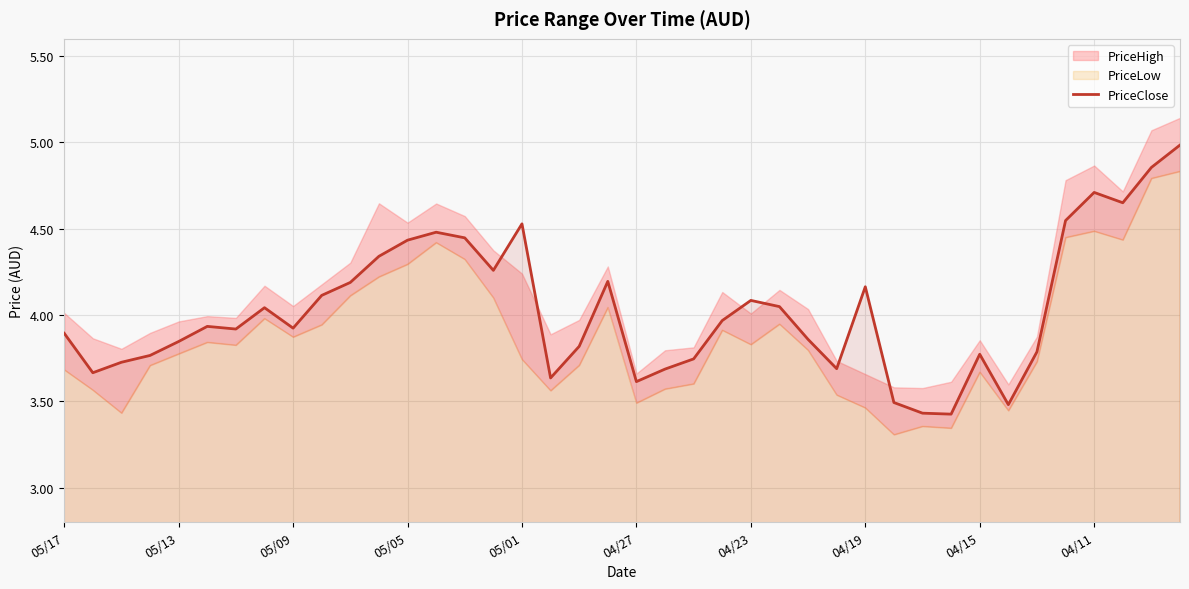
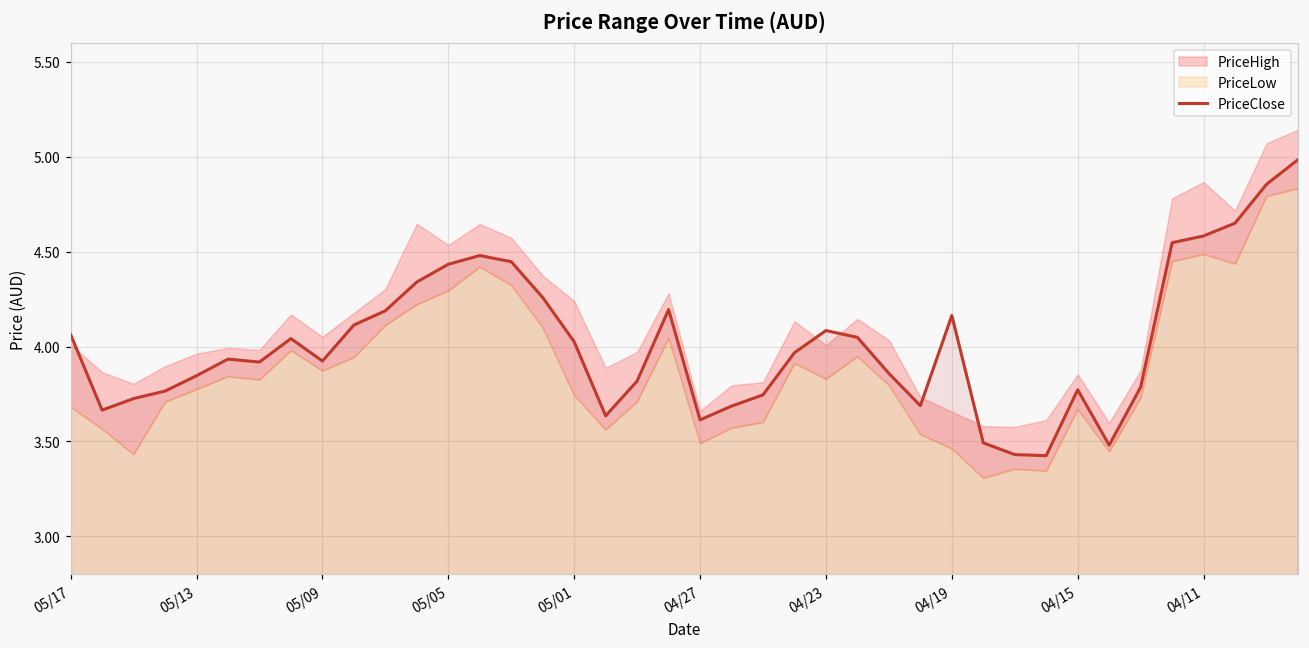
  {
    "PriceClose": {
-     "05/17": 3.89,
+     "05/17": 4.06,
      "05/13": 3.85,
      "05/09": 3.92,
      "05/05": 4.43,
-     "05/01": 4.53,
+     "05/01": 4.03,
      "04/27": 3.61,
      "04/23": 4.08,
      "04/19": 4.16,
      "04/15": 3.77,
-     "04/11": 4.71
+     "04/11": 4.58
    }
  }
